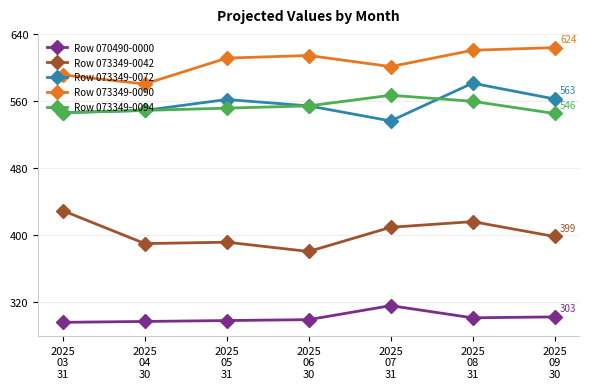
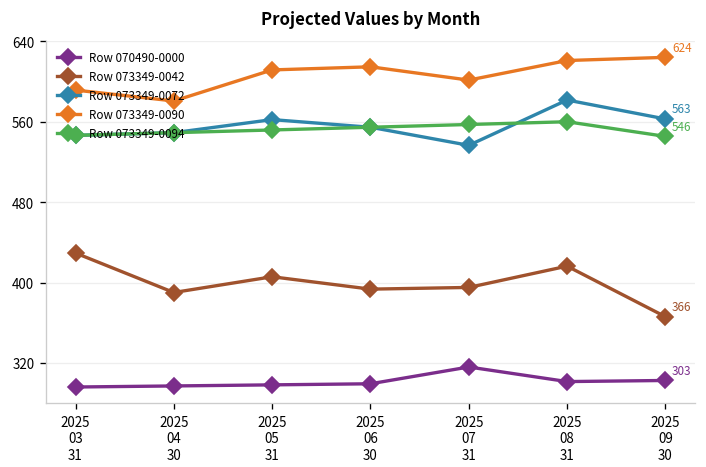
  {
    "Row 070490-0000": {
      "2025 09 30": 303
    },
    "Row 073349-0042": {
-     "2025 05 31": 390,
-     "2025 06 30": 380,
-     "2025 07 31": 410,
-     "2025 09 30": 399
+     "2025 05 31": 410,
+     "2025 06 30": 390,
+     "2025 07 31": 400,
+     "2025 09 30": 366
    },
    "Row 073349-0072": {
      "2025 09 30": 563
    },
    "Row 073349-0090": {
      "2025 09 30": 624
    },
    "Row 073349-0094": {
      "2025 05 31": 550,
-     "2025 07 31": 570,
+     "2025 07 31": 560,
      "2025 08 31": 560
    }
  }
